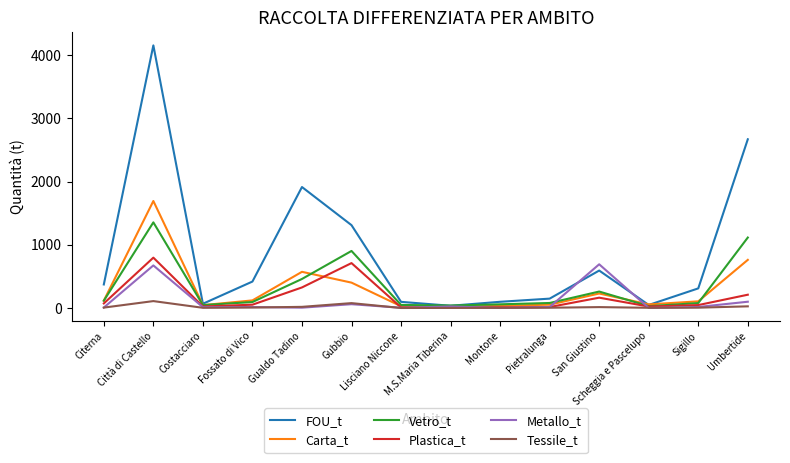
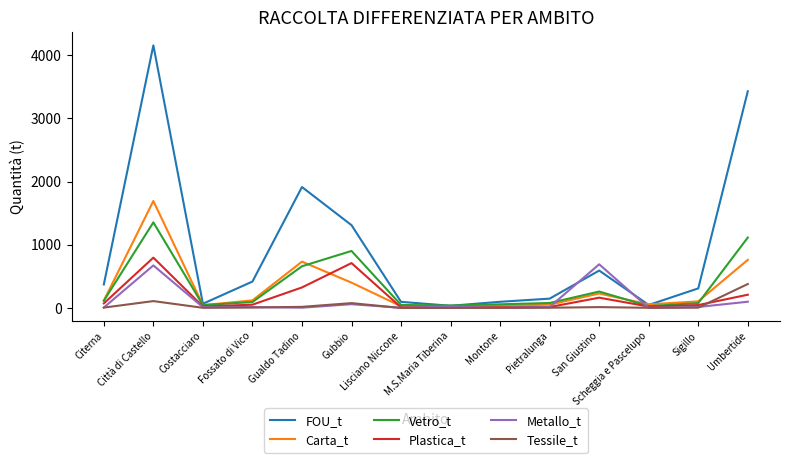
  {
    "FOU_t": {
      "Citerna": 400,
      "Città di Castello": 4200,
      "Fossato di Vico": 400,
      "Gualdo Tadino": 1900,
      "Gubbio": 1300,
      "Lisciano Niccone": 100,
      "Pietralunga": 100,
      "San Giustino": 600,
      "Sigillo": 300,
-     "Umbertide": 2700
+     "Umbertide": 3400
    },
    "Carta_t": {
      "Città di Castello": 1700,
-     "Gualdo Tadino": 600,
+     "Gualdo Tadino": 700,
      "Gubbio": 400,
      "Umbertide": 800
    },
    "Vetro_t": {
      "Città di Castello": 1400,
-     "Gualdo Tadino": 500,
+     "Gualdo Tadino": 700,
      "Gubbio": 900,
      "Umbertide": 1100
    },
    "Plastica_t": {
      "Citerna": 100,
      "Città di Castello": 800,
      "Gualdo Tadino": 300,
      "Gubbio": 700,
      "San Giustino": 200,
      "Umbertide": 200
    },
    "Metallo_t": {
      "Città di Castello": 700,
      "San Giustino": 700,
      "Umbertide": 100
    },
    "Tessile_t": {
      "Città di Castello": 100,
      "San Giustino": 0,
-     "Umbertide": 0
+     "Umbertide": 400
    }
  }
